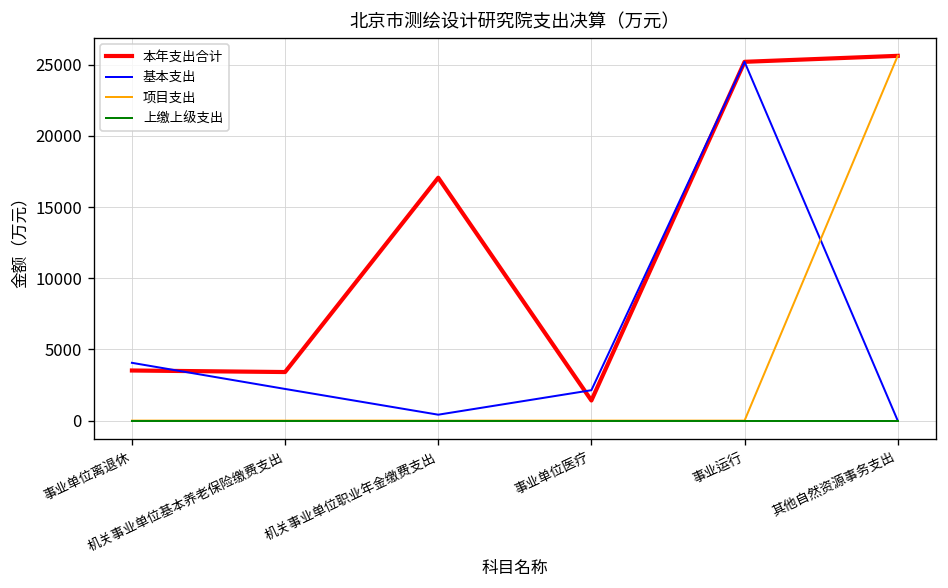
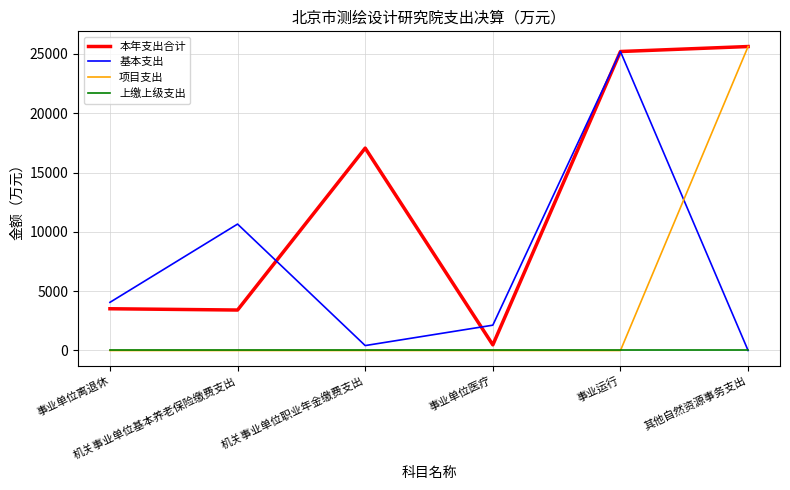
  {
    "本年支出合计": {
      "事业单位离退休": 3500,
      "机关事业单位基本养老保险缴费支出": 3400,
      "机关事业单位职业年金缴费支出": 17100,
-     "事业单位医疗": 1400
+     "事业单位医疗": 500
    },
    "基本支出": {
      "事业单位离退休": 4100,
-     "机关事业单位基本养老保险缴费支出": 2200,
+     "机关事业单位基本养老保险缴费支出": 10700,
      "机关事业单位职业年金缴费支出": 400,
      "事业单位医疗": 2100
    }
  }
